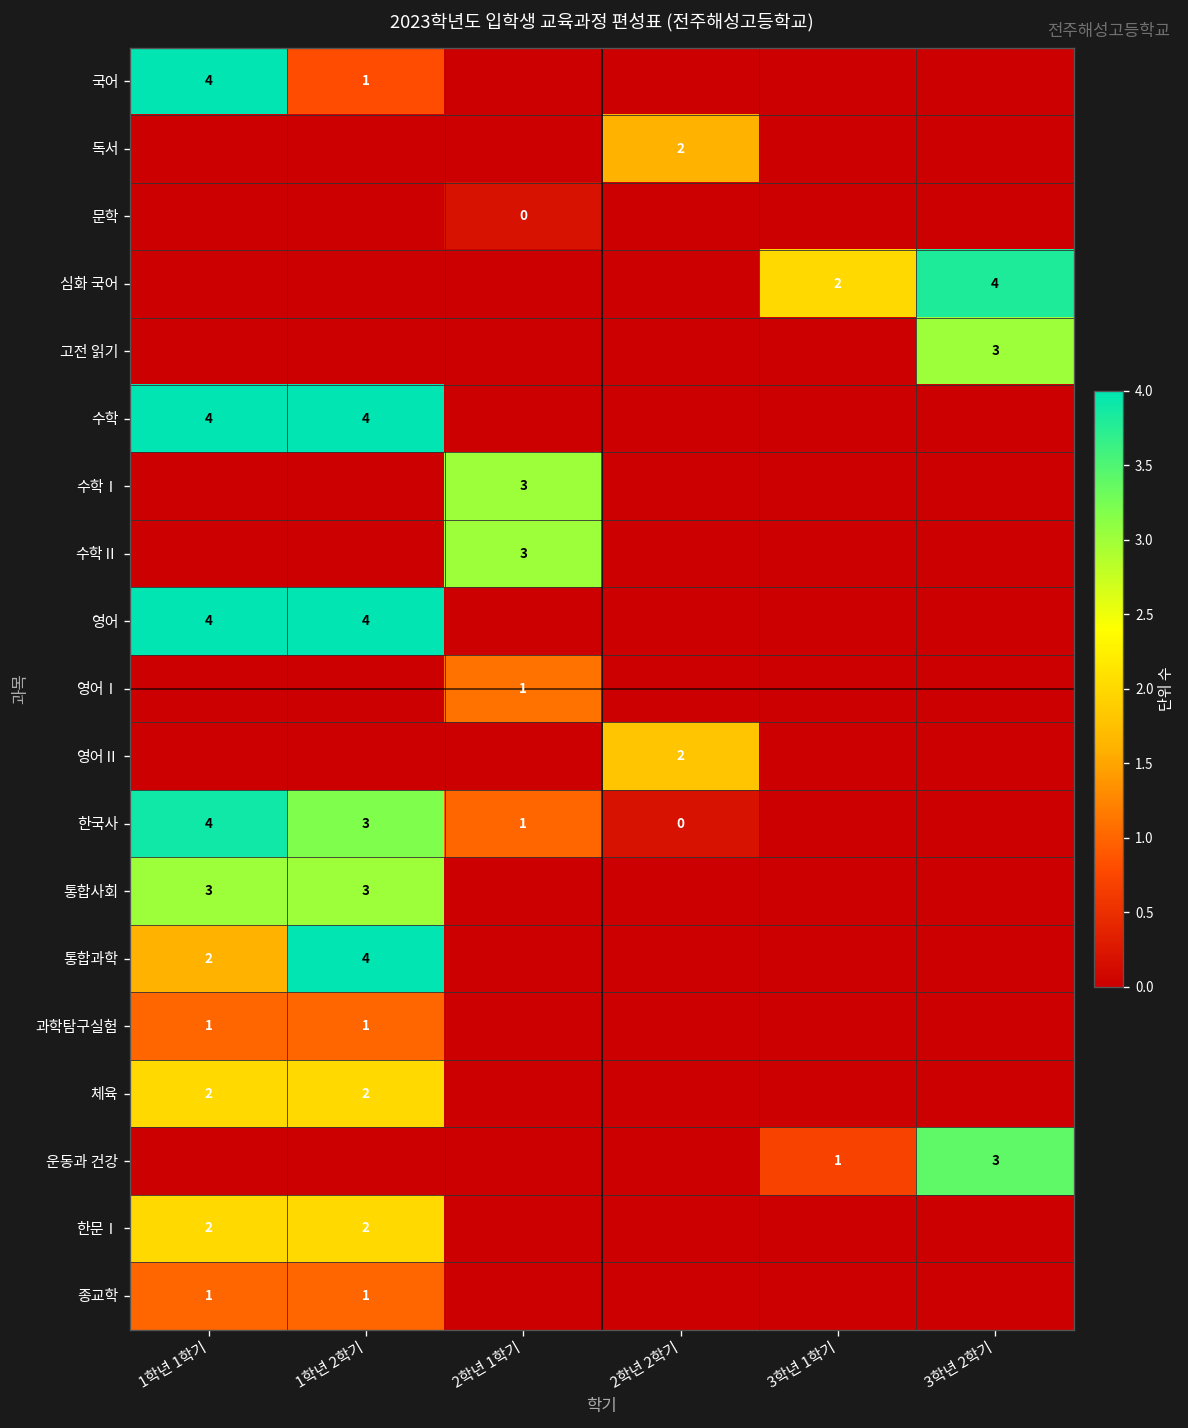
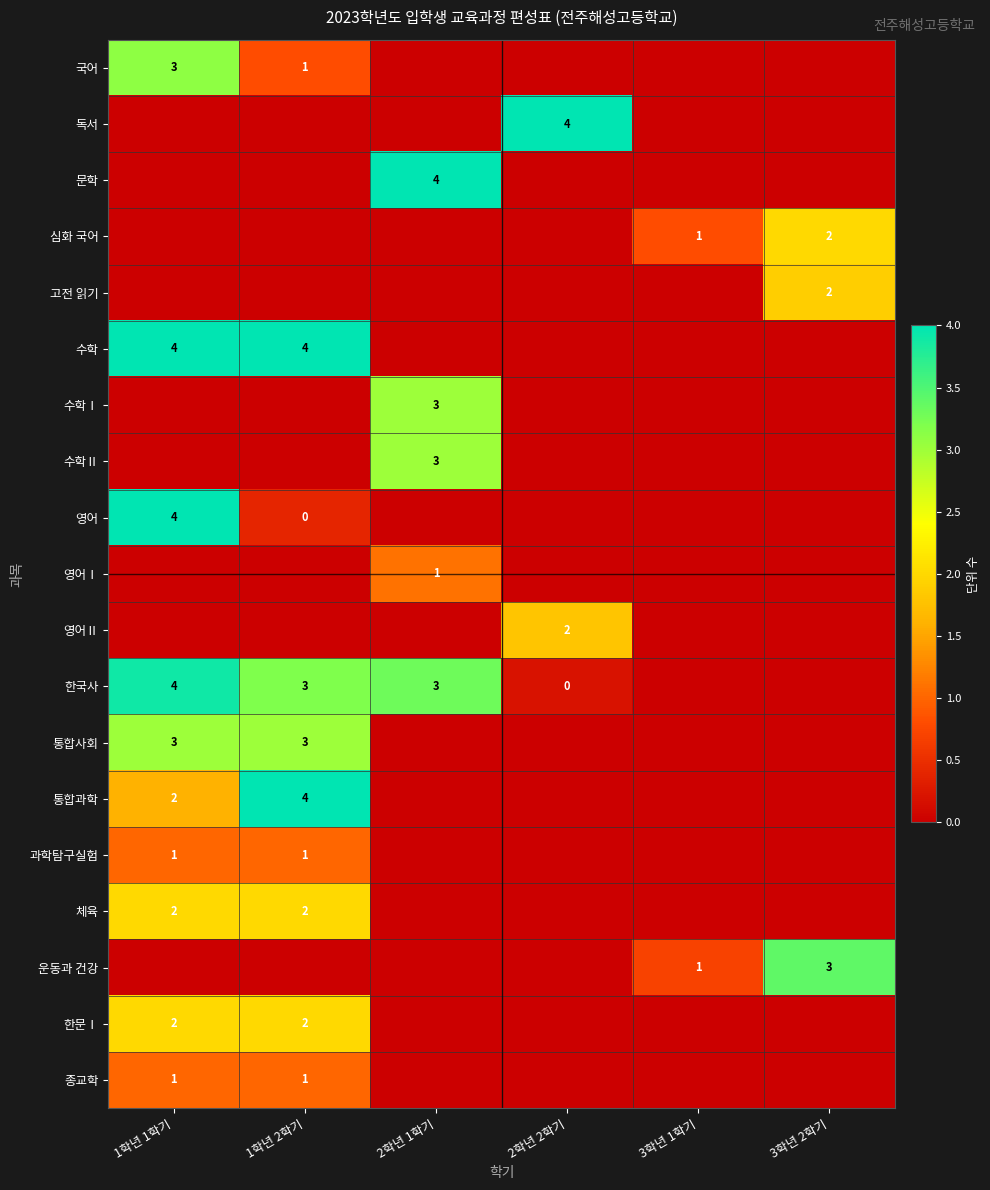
  {
    "국어": {
-     "1학년 1학기": 4,
+     "1학년 1학기": 3,
      "1학년 2학기": 1
    },
    "독서": {
-     "2학년 2학기": 2
+     "2학년 2학기": 4
    },
    "문학": {
-     "2학년 1학기": 0
+     "2학년 1학기": 4
    },
    "심화 국어": {
-     "3학년 1학기": 2,
-     "3학년 2학기": 4
+     "3학년 1학기": 1,
+     "3학년 2학기": 2
    },
    "고전 읽기": {
-     "3학년 2학기": 3
+     "3학년 2학기": 2
    },
    "수학": {
      "1학년 1학기": 4,
      "1학년 2학기": 4
    },
    "수학Ⅰ": {
      "2학년 1학기": 3
    },
    "수학Ⅱ": {
      "2학년 1학기": 3
    },
    "영어": {
      "1학년 1학기": 4,
-     "1학년 2학기": 4
+     "1학년 2학기": 0
    },
    "영어Ⅰ": {
      "2학년 1학기": 1
    },
    "영어Ⅱ": {
      "2학년 2학기": 2
    },
    "한국사": {
      "1학년 1학기": 4,
      "1학년 2학기": 3,
-     "2학년 1학기": 1,
+     "2학년 1학기": 3,
      "2학년 2학기": 0
    },
    "통합사회": {
      "1학년 1학기": 3,
      "1학년 2학기": 3
    },
    "통합과학": {
      "1학년 1학기": 2,
      "1학년 2학기": 4
    },
    "과학탐구실험": {
      "1학년 1학기": 1,
      "1학년 2학기": 1
    },
    "체육": {
      "1학년 1학기": 2,
      "1학년 2학기": 2
    },
    "운동과 건강": {
      "3학년 1학기": 1,
      "3학년 2학기": 3
    },
    "한문Ⅰ": {
      "1학년 1학기": 2,
      "1학년 2학기": 2
    },
    "종교학": {
      "1학년 1학기": 1,
      "1학년 2학기": 1
    }
  }
